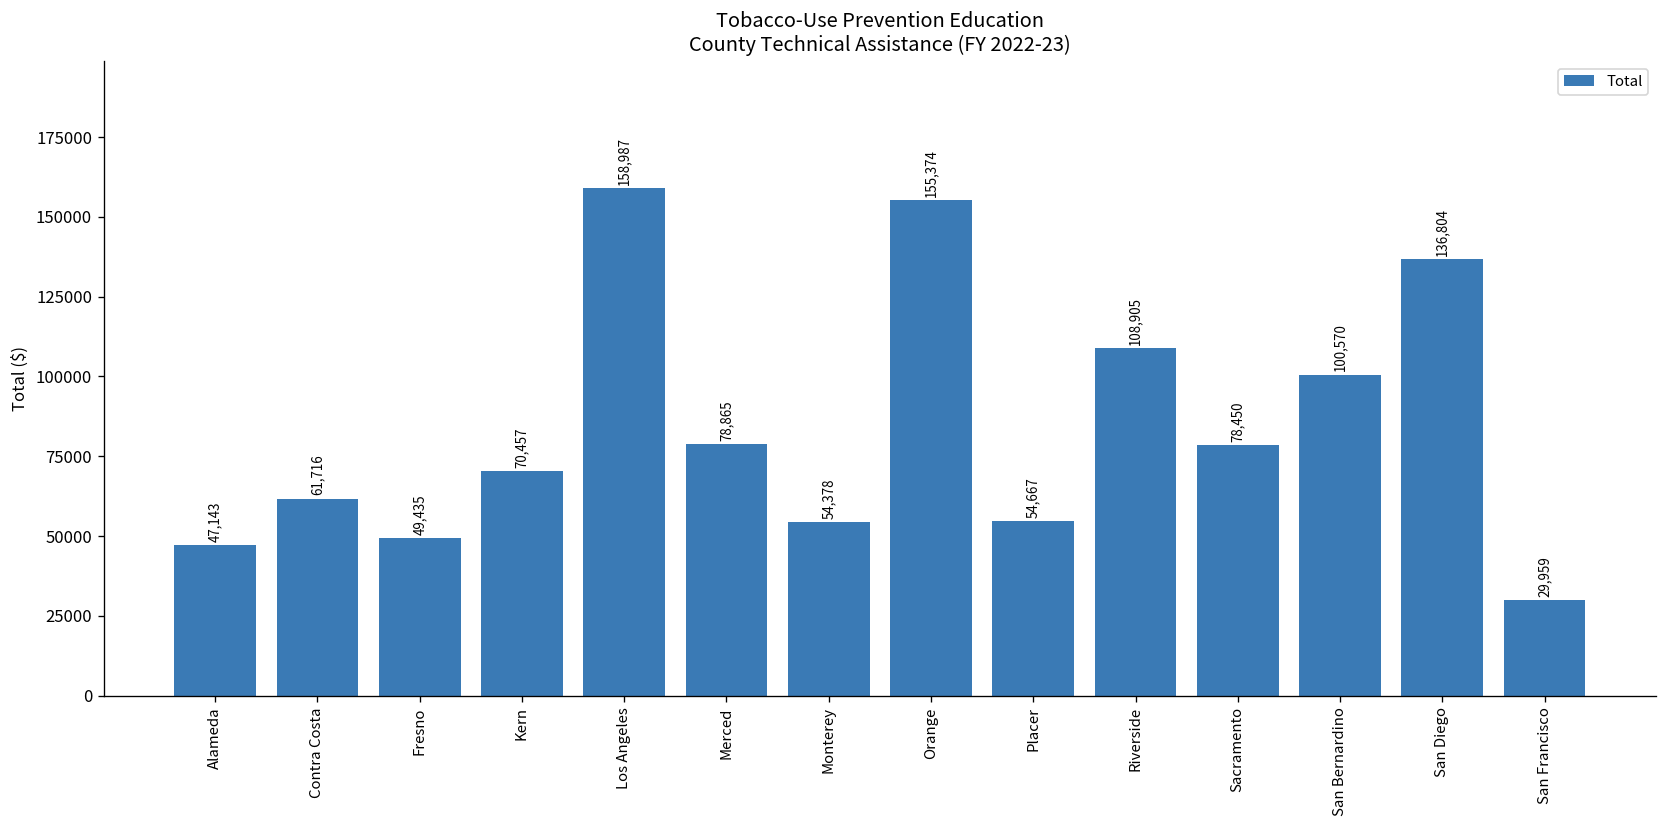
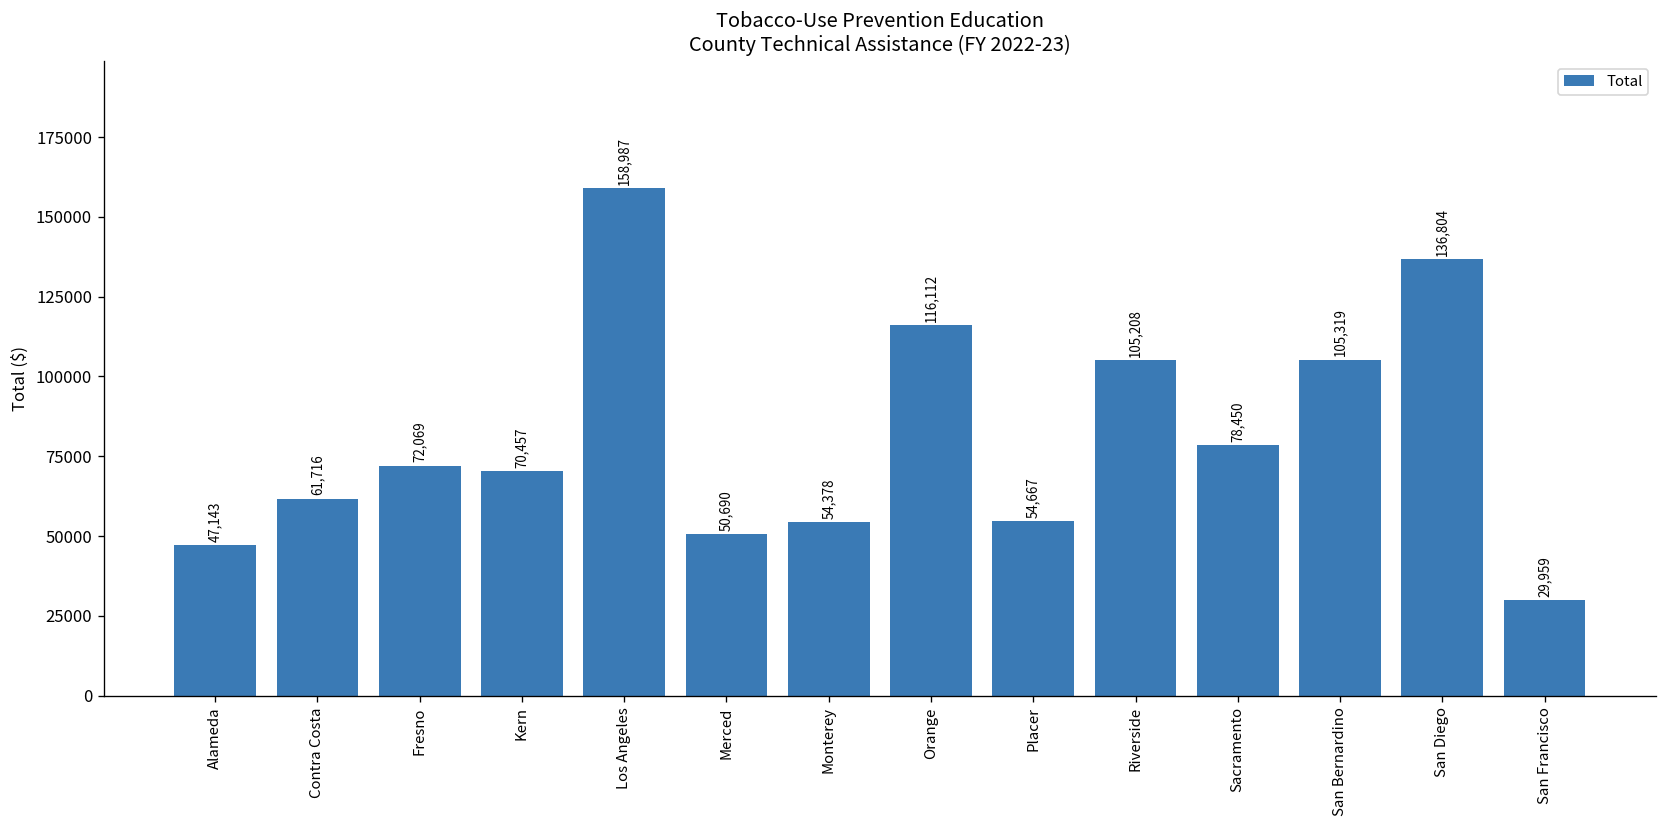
  {
    "Alameda": "47,143",
    "Contra Costa": "61,716",
-   "Fresno": "49,435",
+   "Fresno": "72,069",
    "Kern": "70,457",
    "Los Angeles": "158,987",
-   "Merced": "78,865",
+   "Merced": "50,690",
    "Monterey": "54,378",
-   "Orange": "155,374",
+   "Orange": "116,112",
    "Placer": "54,667",
-   "Riverside": "108,905",
+   "Riverside": "105,208",
    "Sacramento": "78,450",
-   "San Bernardino": "100,570",
+   "San Bernardino": "105,319",
    "San Diego": "136,804",
    "San Francisco": "29,959"
  }
